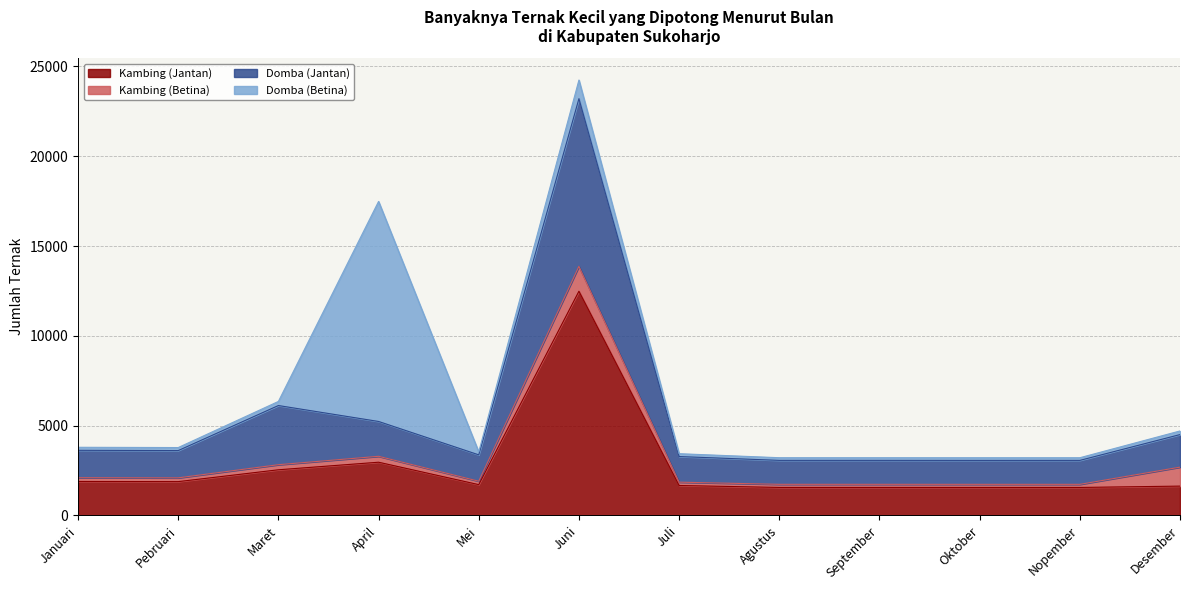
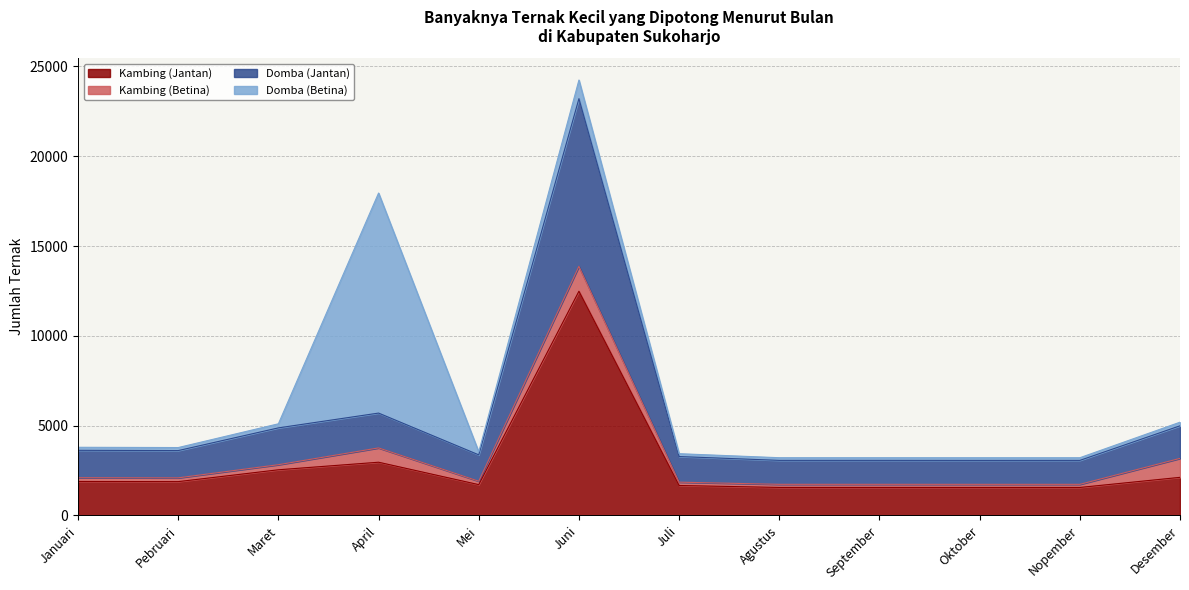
  {
    "Kambing (Jantan)": {
      "Januari": 1900,
      "Pebruari": 1900,
      "Maret": 2500,
      "April": 3000,
      "Mei": 1700,
      "Juni": 12500,
      "Juli": 1700,
      "Agustus": 1600,
      "September": 1600,
      "Oktober": 1600,
      "Nopember": 1600,
-     "Desember": 1600
+     "Desember": 2100
    },
    "Kambing (Betina)": {
      "Januari": 200,
      "Pebruari": 200,
      "Maret": 300,
-     "April": 300,
+     "April": 800,
      "Mei": 200,
      "Juni": 1400,
      "Juli": 200,
      "Agustus": 200,
      "September": 200,
      "Oktober": 200,
      "Nopember": 200,
      "Desember": 1100
    },
    "Domba (Jantan)": {
      "Januari": 1500,
      "Pebruari": 1500,
-     "Maret": 3300,
+     "Maret": 2100,
      "April": 1900,
      "Mei": 1500,
      "Juni": 9300,
      "Juli": 1400,
      "Agustus": 1300,
      "September": 1300,
      "Oktober": 1300,
      "Nopember": 1300,
      "Desember": 1800
    },
    "Domba (Betina)": {
      "Januari": 200,
      "Pebruari": 200,
      "Maret": 200,
      "April": 12300,
      "Mei": 200,
      "Juni": 1000,
      "Juli": 200,
      "Agustus": 100,
      "September": 100,
      "Oktober": 100,
      "Nopember": 100,
      "Desember": 200
    }
  }
